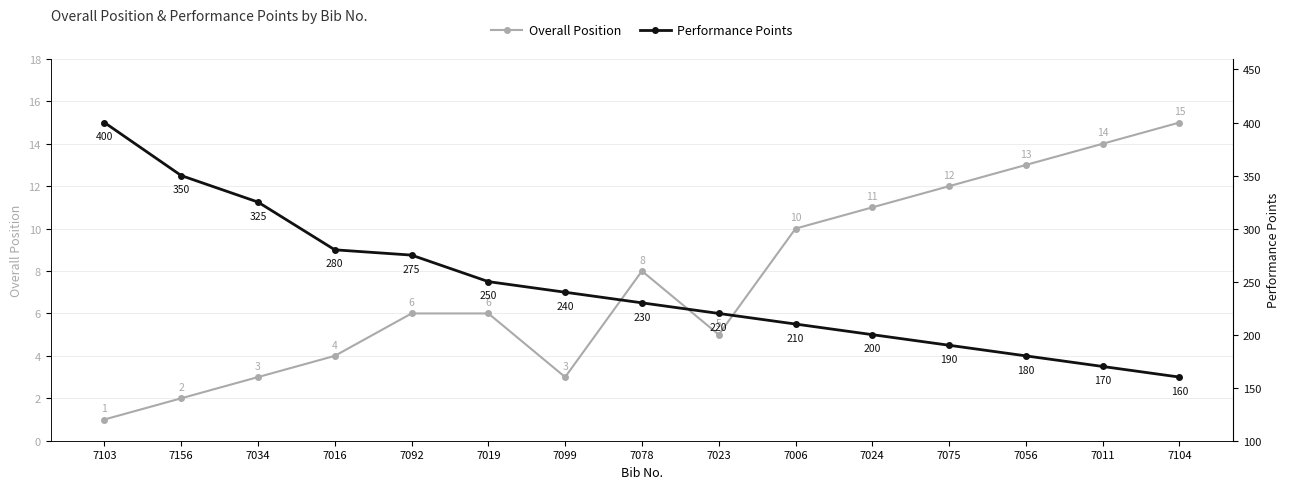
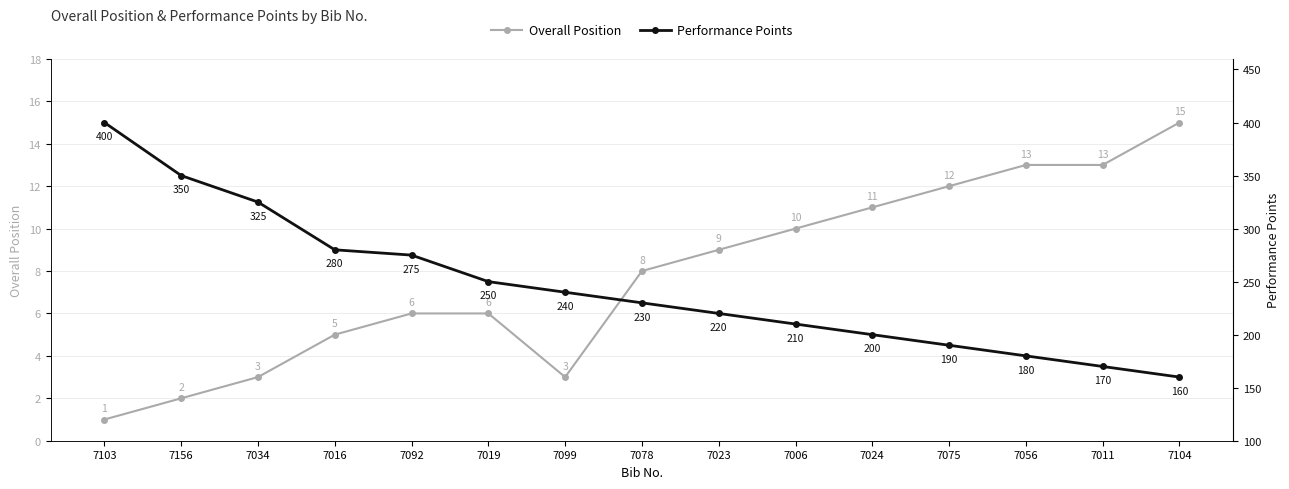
  {
    "Overall Position": {
      "7103": 1,
      "7156": 2,
      "7034": 3,
-     "7016": 4,
+     "7016": 5,
      "7092": 6,
      "7099": 3,
      "7078": 8,
-     "7023": 5,
+     "7023": 9,
      "7006": 10,
      "7024": 11,
      "7075": 12,
      "7056": 13,
-     "7011": 14,
+     "7011": 13,
      "7104": 15
    },
    "Performance Points": {
      "7103": 400,
      "7156": 350,
      "7034": 325,
      "7016": 280,
      "7092": 275,
      "7019": 250,
      "7099": 240,
      "7078": 230,
      "7023": 220,
      "7006": 210,
      "7024": 200,
      "7075": 190,
      "7056": 180,
      "7011": 170,
      "7104": 160
    }
  }
